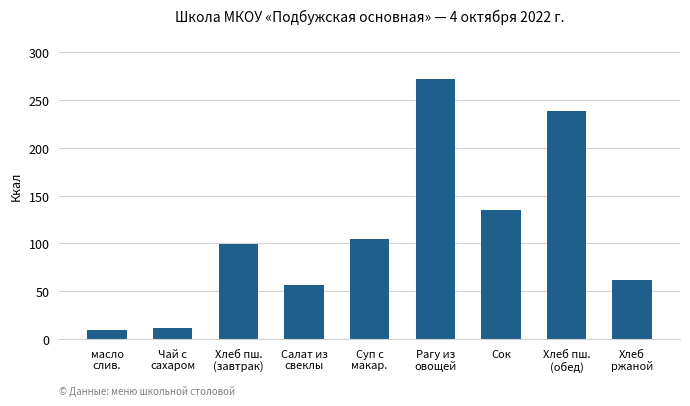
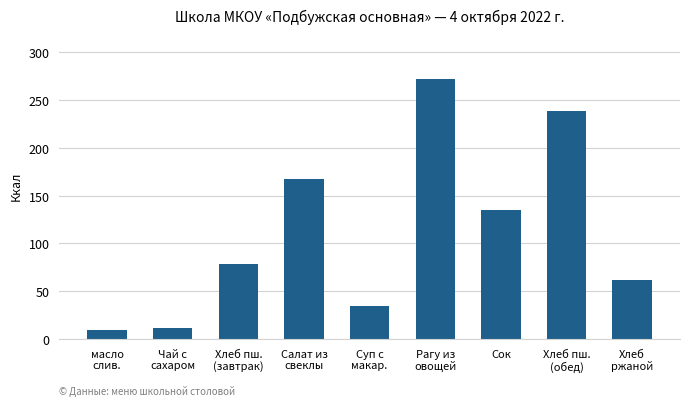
  {
    "масло слив.": 10,
    "Чай с сахаром": 10,
-   "Хлеб пш. (завтрак)": 100,
-   "Салат из свеклы": 60,
-   "Суп с макар.": 100,
+   "Хлеб пш. (завтрак)": 80,
+   "Салат из свеклы": 170,
+   "Суп с макар.": 30,
    "Рагу из овощей": 270,
    "Сок": 130,
    "Хлеб пш. (обед)": 240,
    "Хлеб ржаной": 60
  }
